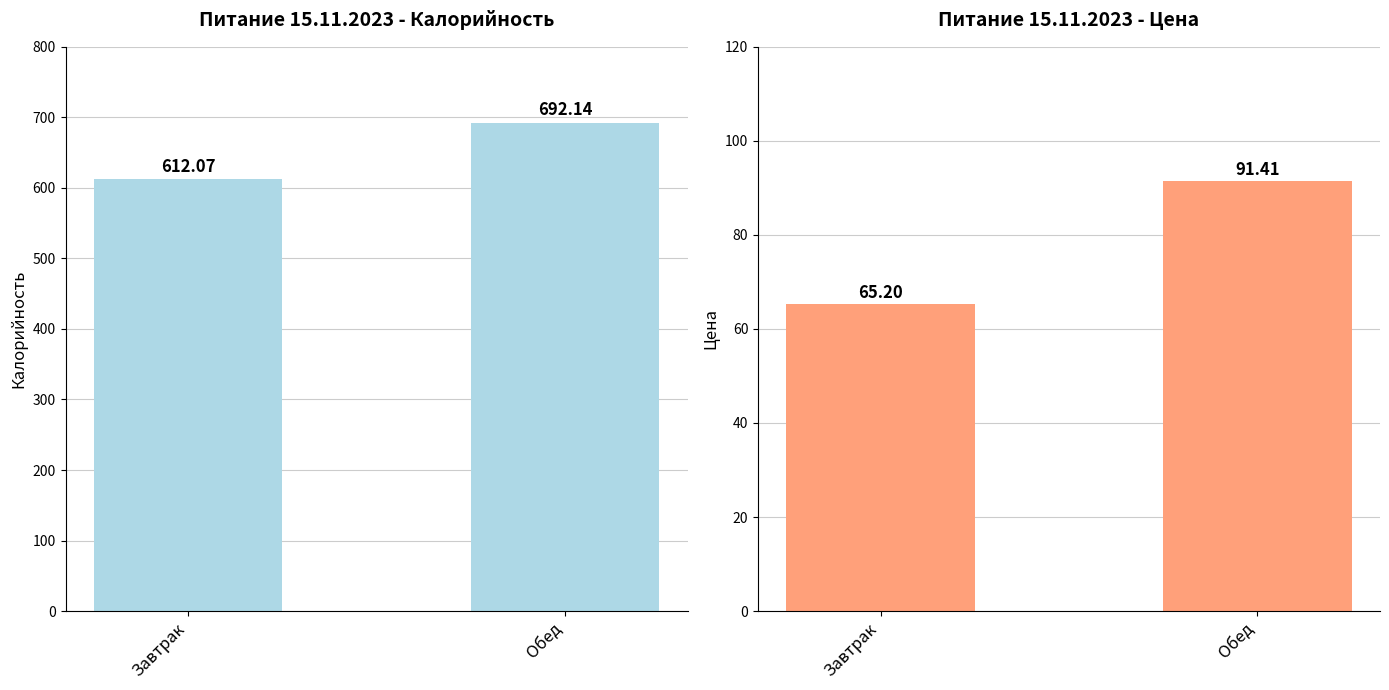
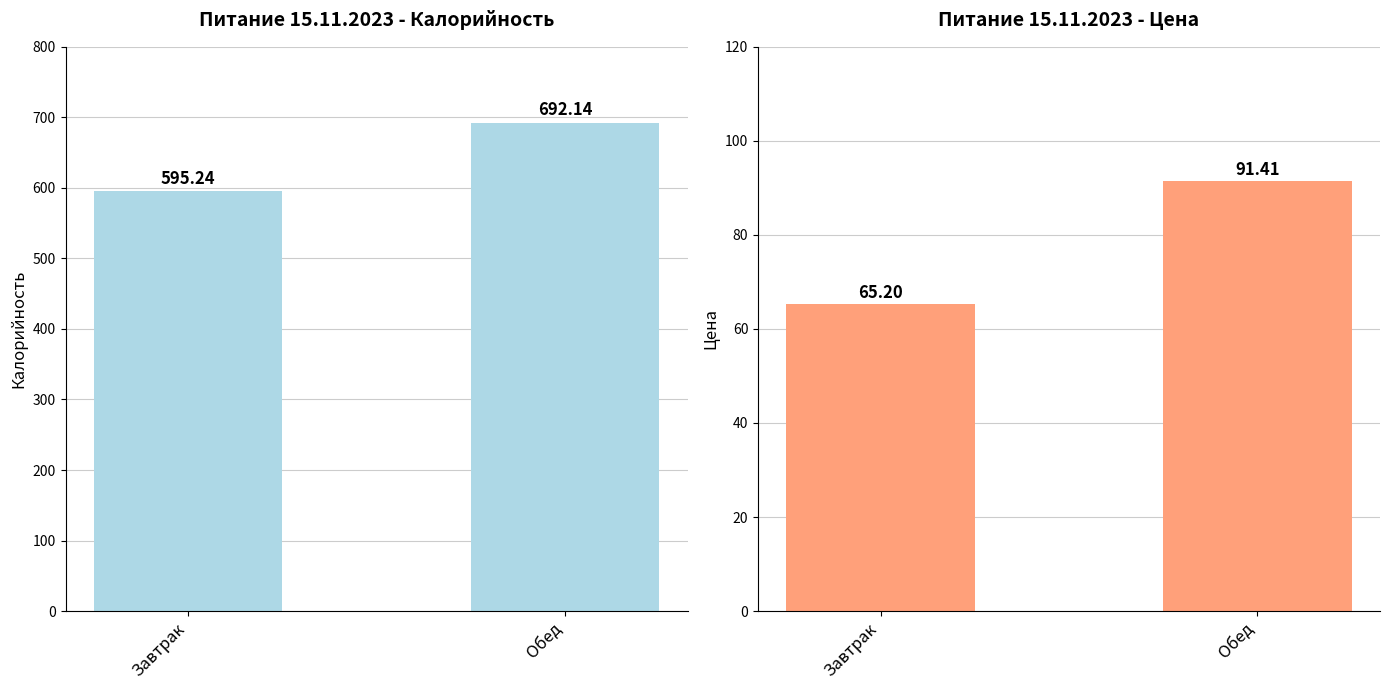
  {
    "Питание 15.11.2023 - Калорийность": {
-     "Завтрак": 612.07,
+     "Завтрак": 595.24,
      "Обед": 692.14
    },
    "Питание 15.11.2023 - Цена": {
      "Завтрак": 65.20,
      "Обед": 91.41
    }
  }
